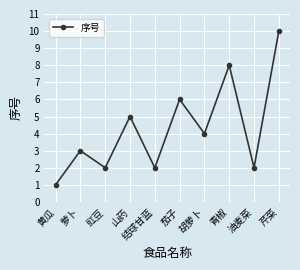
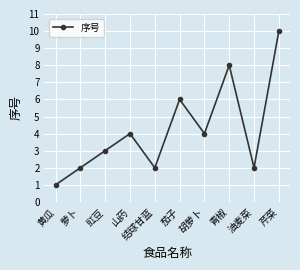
  {
    "黄瓜": 1,
-   "萝卜": 3,
-   "豇豆": 2,
-   "山药": 5,
+   "萝卜": 2,
+   "豇豆": 3,
+   "山药": 4,
    "结球甘蓝": 2,
    "茄子": 6,
    "胡萝卜": 4,
    "青椒": 8,
    "油麦菜": 2,
    "芹菜": 10
  }
